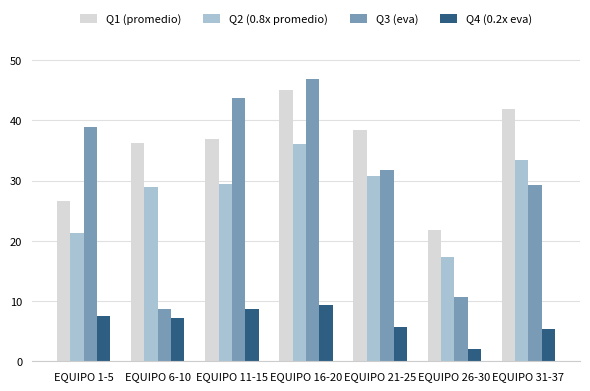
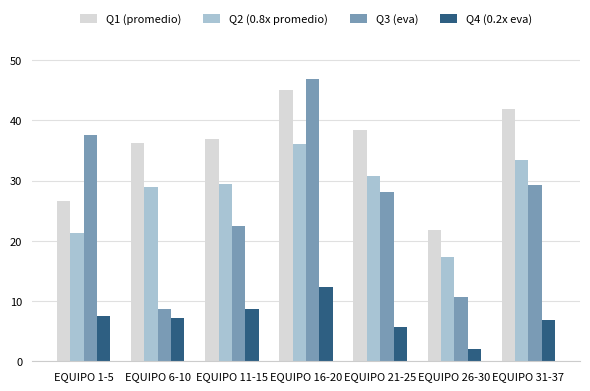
  {
    "Q3 (eva)": {
-     "EQUIPO 1-5": 39,
+     "EQUIPO 1-5": 38,
      "EQUIPO 6-10": 9,
-     "EQUIPO 11-15": 44,
+     "EQUIPO 11-15": 23,
      "EQUIPO 16-20": 47,
-     "EQUIPO 21-25": 32,
+     "EQUIPO 21-25": 28,
      "EQUIPO 26-30": 11,
      "EQUIPO 31-37": 29
    },
    "Q4 (0.2x eva)": {
      "EQUIPO 1-5": 8,
      "EQUIPO 6-10": 7,
      "EQUIPO 11-15": 9,
-     "EQUIPO 16-20": 9,
+     "EQUIPO 16-20": 12,
      "EQUIPO 21-25": 6,
      "EQUIPO 26-30": 2,
-     "EQUIPO 31-37": 5
+     "EQUIPO 31-37": 7
    }
  }
